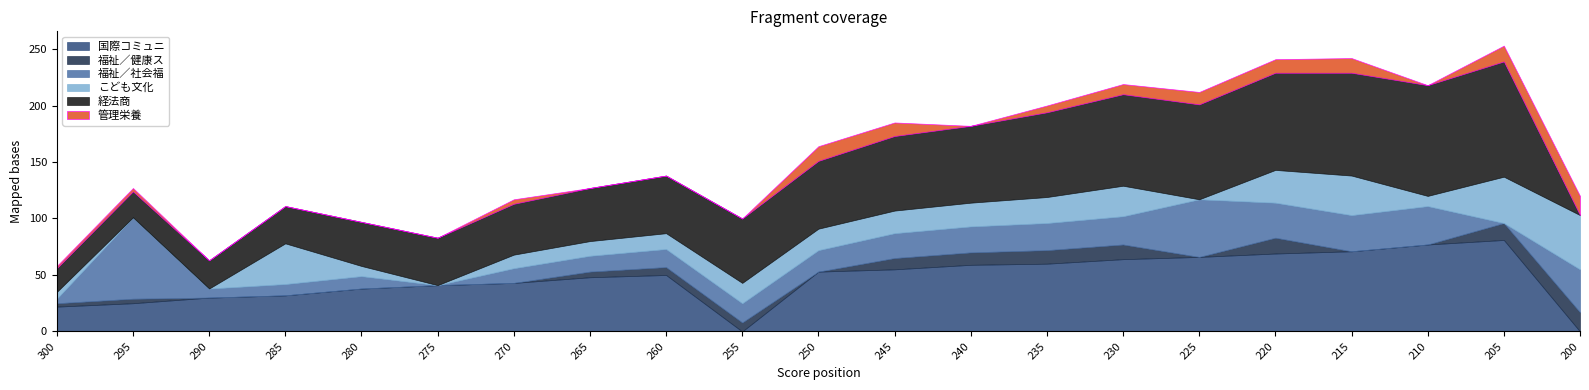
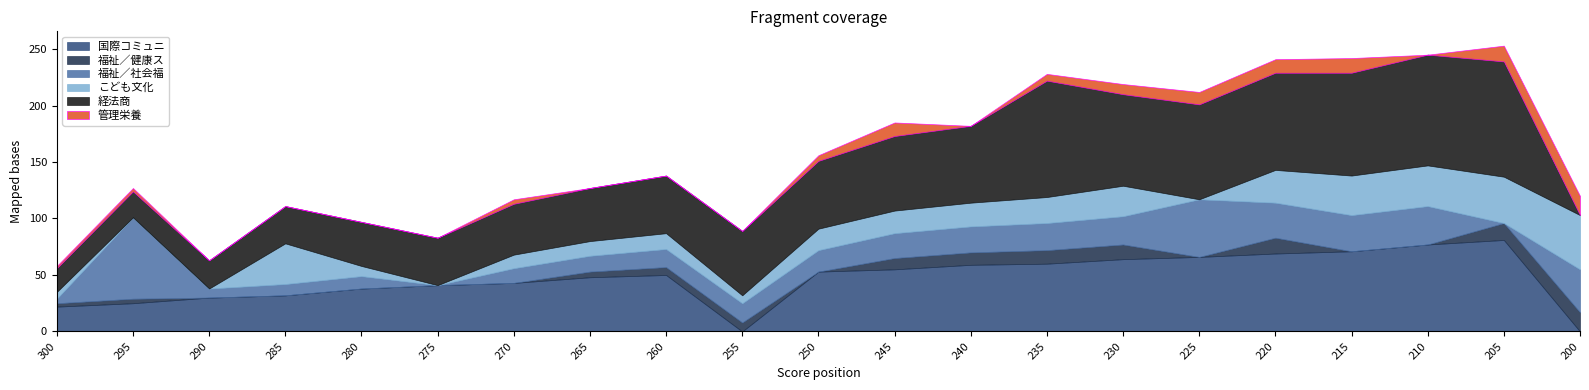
  {
    "福祉／社会福": {
      "300": 4,
      "285": 10,
      "280": 11,
      "270": 13,
      "265": 14,
      "260": 16,
      "255": 17,
      "250": 19,
      "245": 22,
      "240": 23,
      "235": 24,
      "230": 25,
      "220": 31,
      "215": 32,
      "210": 34,
      "200": 38
    },
    "こども文化": {
      "300": 6,
      "285": 36,
      "280": 9,
      "270": 12,
      "265": 13,
      "260": 14,
-     "255": 18,
+     "255": 7,
      "250": 19,
      "245": 20,
      "240": 21,
      "235": 23,
      "230": 27,
      "220": 29,
      "215": 35,
-     "210": 9,
+     "210": 36,
      "205": 41
    },
    "経法商": {
      "295": 23,
      "270": 45,
      "250": 60,
      "245": 66,
-     "235": 75,
+     "235": 103,
      "230": 81,
      "225": 84,
      "220": 86,
      "215": 91,
      "205": 102
    },
    "管理栄養": {
      "295": 3,
      "270": 4,
-     "250": 13,
+     "250": 5,
      "245": 12,
      "235": 6,
      "230": 9,
      "225": 11,
      "220": 12,
      "215": 13,
      "205": 14,
      "200": 17
    }
  }
